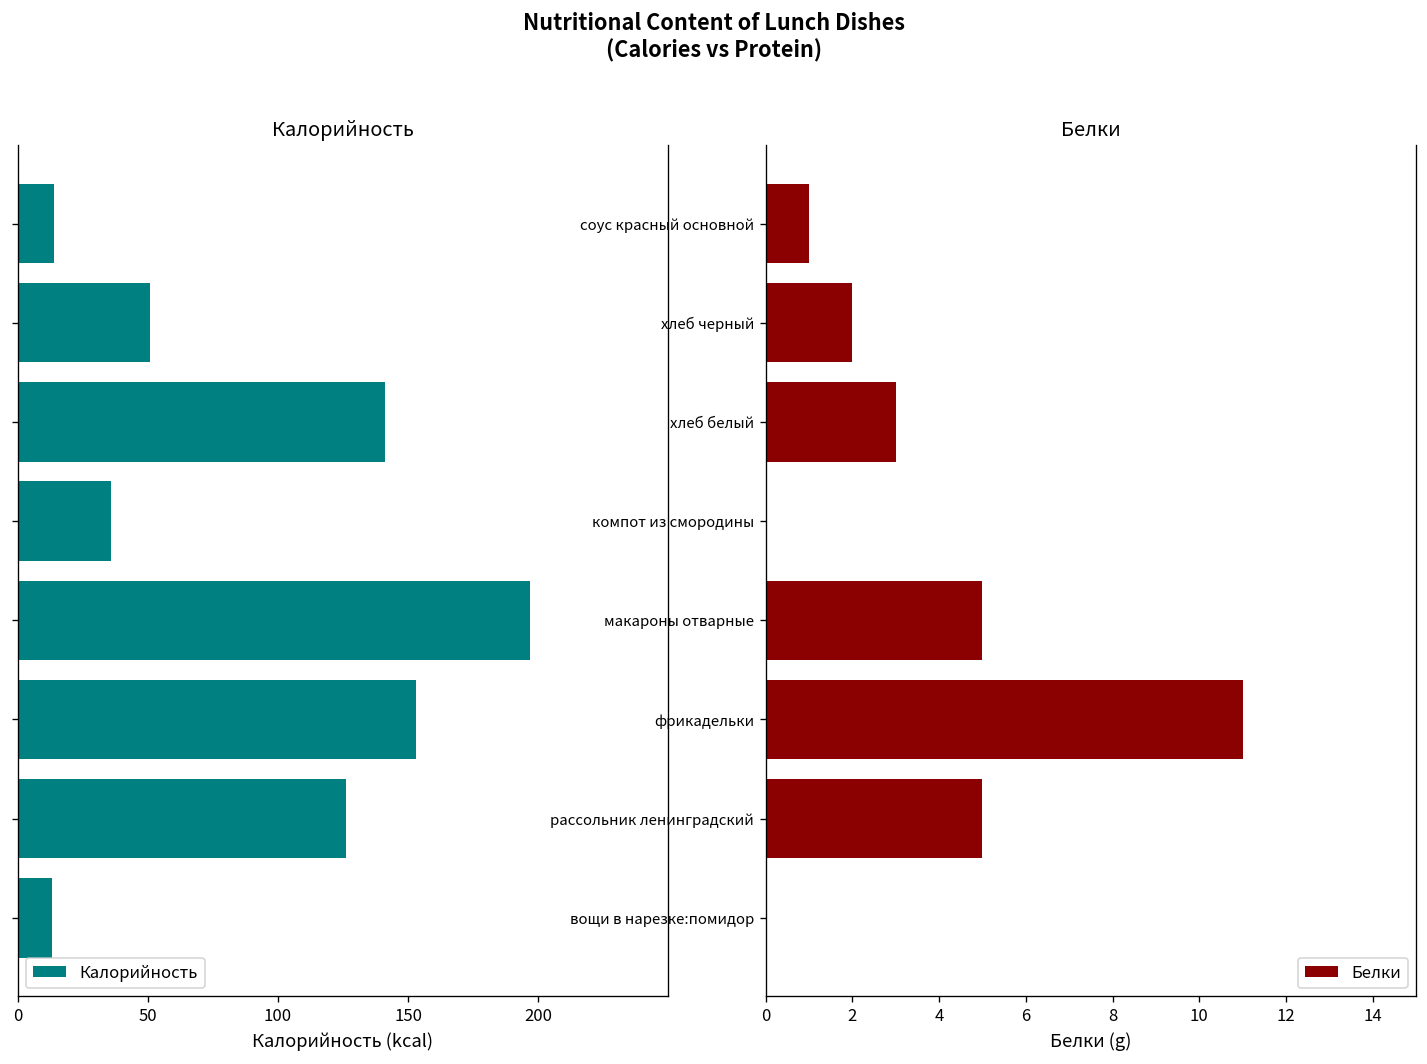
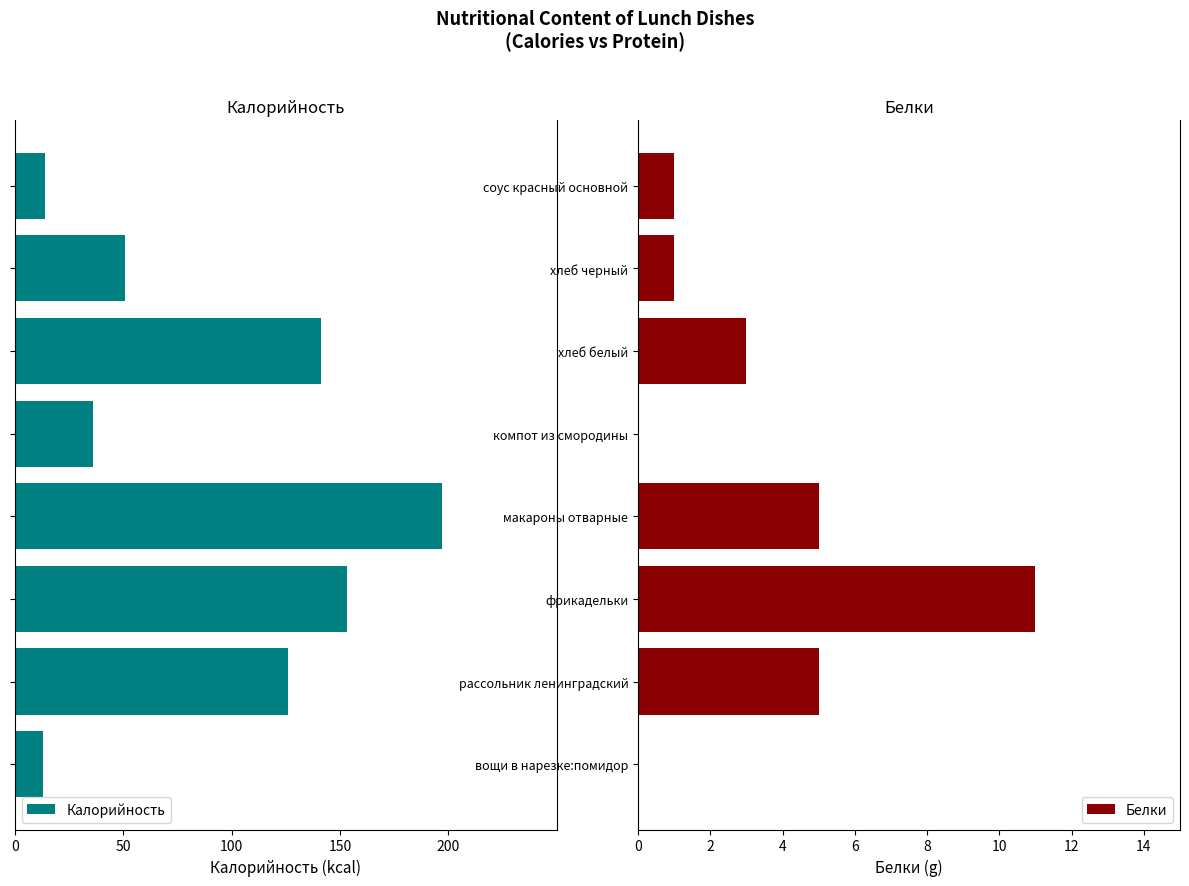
  {
    "Белки": {
-     "хлеб черный": 2,
+     "хлеб черный": 1,
      "хлеб белый": 3,
      "фрикадельки": 11
    }
  }
